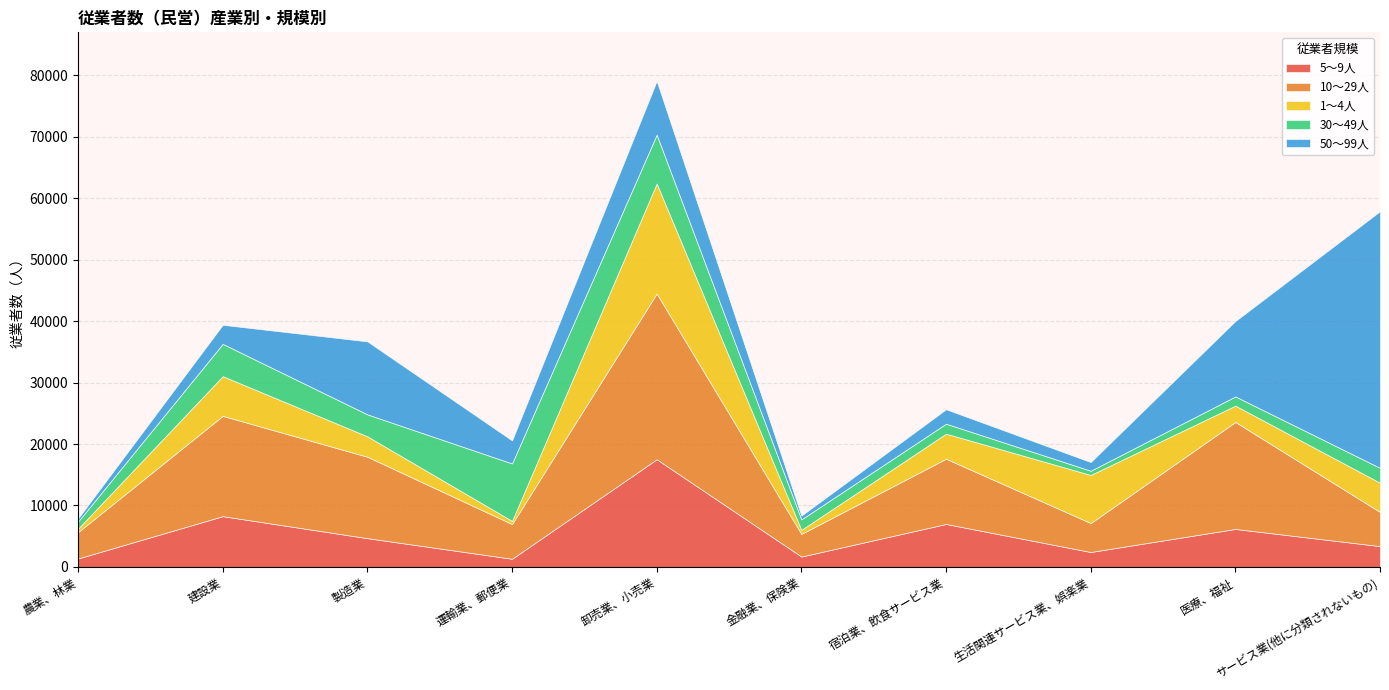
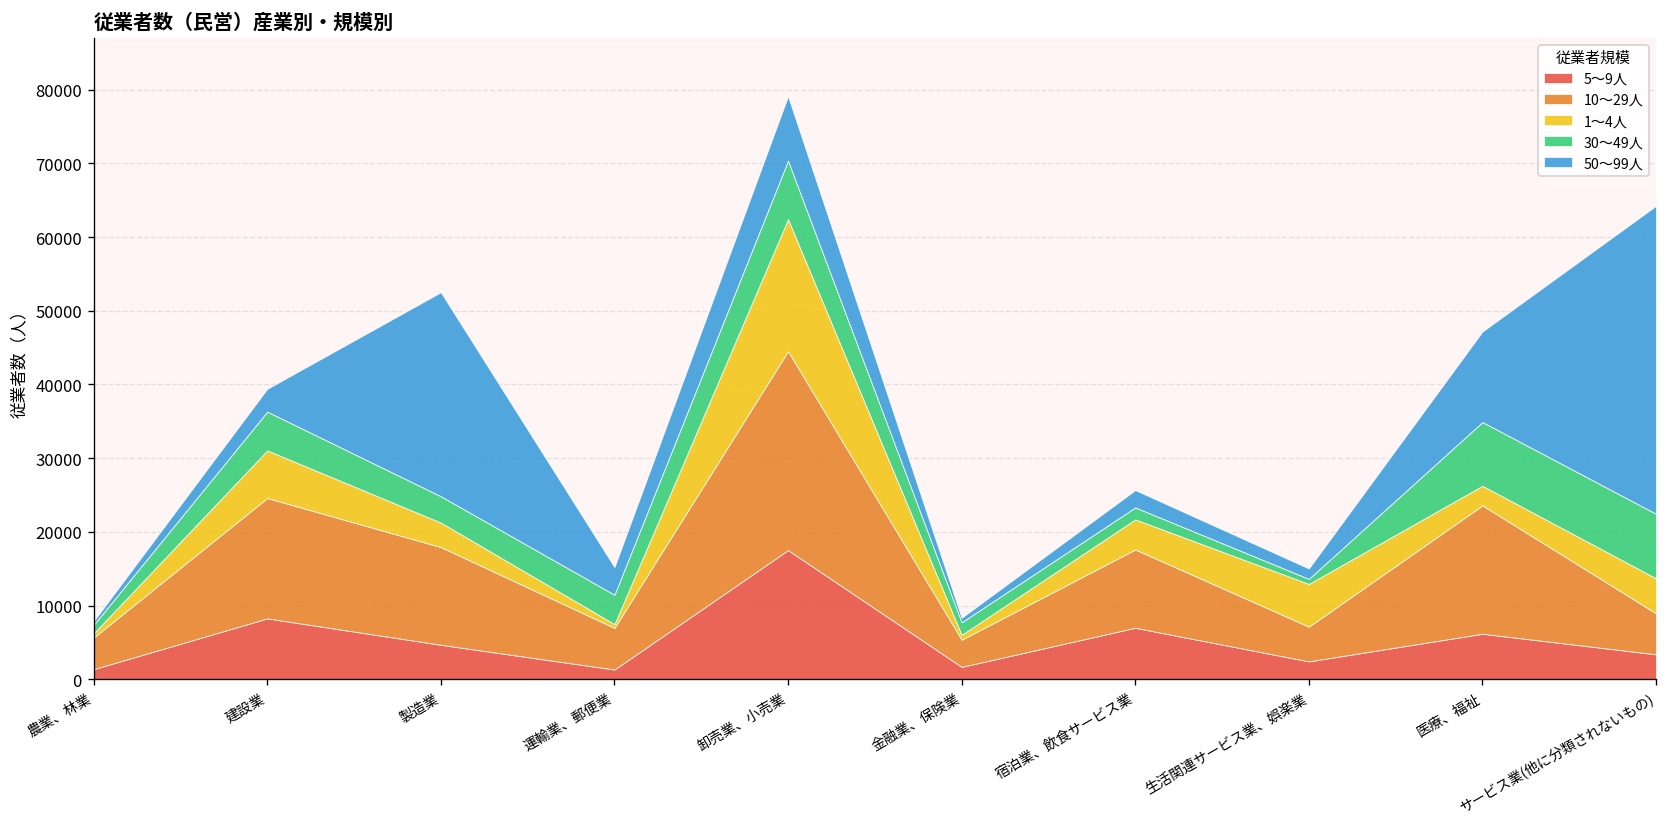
  {
    "1～4人": {
      "農業、林業": 1000,
      "建設業": 6000,
      "製造業": 3000,
      "運輸業、郵便業": 1000,
      "卸売業、小売業": 18000,
      "金融業、保険業": 1000,
      "宿泊業、飲食サービス業": 4000,
-     "生活関連サービス業、娯楽業": 8000,
+     "生活関連サービス業、娯楽業": 6000,
      "医療、福祉": 3000,
      "サービス業(他に分類されないもの)": 5000
    },
    "30～49人": {
      "農業、林業": 1000,
      "建設業": 5000,
      "製造業": 4000,
-     "運輸業、郵便業": 9000,
+     "運輸業、郵便業": 4000,
      "卸売業、小売業": 8000,
      "金融業、保険業": 2000,
      "宿泊業、飲食サービス業": 2000,
      "生活関連サービス業、娯楽業": 1000,
-     "医療、福祉": 1000,
-     "サービス業(他に分類されないもの)": 2000
+     "医療、福祉": 9000,
+     "サービス業(他に分類されないもの)": 9000
    },
    "50～99人": {
      "農業、林業": 1000,
      "建設業": 3000,
-     "製造業": 12000,
+     "製造業": 28000,
      "運輸業、郵便業": 4000,
      "卸売業、小売業": 9000,
      "金融業、保険業": 1000,
      "宿泊業、飲食サービス業": 2000,
      "生活関連サービス業、娯楽業": 1000,
      "医療、福祉": 12000,
      "サービス業(他に分類されないもの)": 42000
    }
  }
